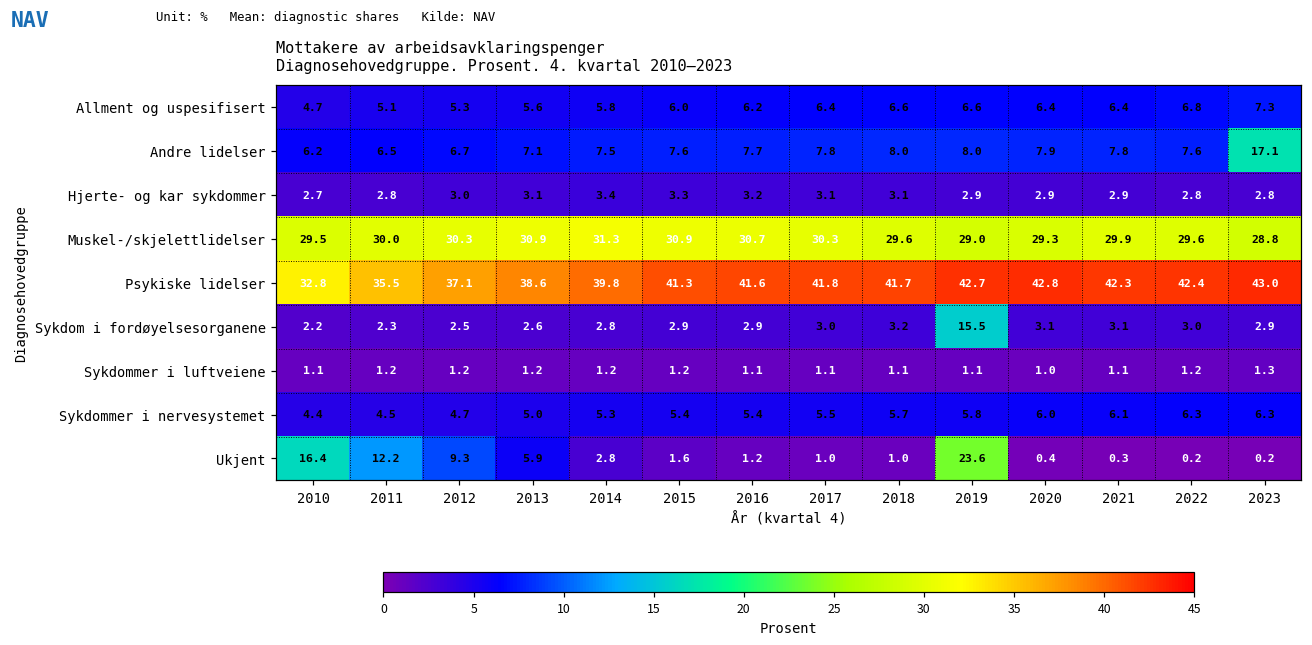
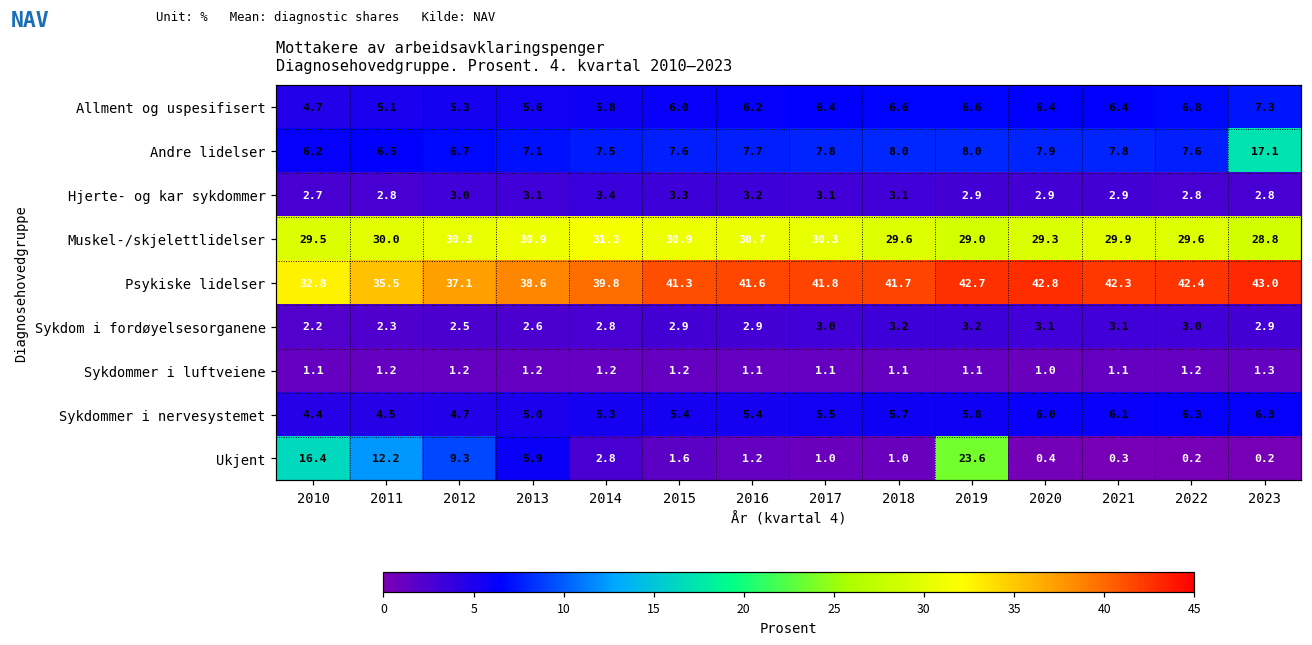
  {
    "Allment og uspesifisert": {
      "2010": 4.7,
      "2011": 5.1,
      "2012": 5.3,
      "2013": 5.6,
      "2014": 5.8,
      "2015": 6.0,
      "2016": 6.2,
      "2017": 6.4,
      "2018": 6.6,
      "2019": 6.6,
      "2020": 6.4,
      "2021": 6.4,
      "2022": 6.8,
      "2023": 7.3
    },
    "Andre lidelser": {
      "2010": 6.2,
      "2011": 6.5,
      "2012": 6.7,
      "2013": 7.1,
      "2014": 7.5,
      "2015": 7.6,
      "2016": 7.7,
      "2017": 7.8,
      "2018": 8.0,
      "2019": 8.0,
      "2020": 7.9,
      "2021": 7.8,
      "2022": 7.6,
      "2023": 17.1
    },
    "Hjerte- og kar sykdommer": {
      "2010": 2.7,
      "2011": 2.8,
      "2012": 3.0,
      "2013": 3.1,
      "2014": 3.4,
      "2015": 3.3,
      "2016": 3.2,
      "2017": 3.1,
      "2018": 3.1,
      "2019": 2.9,
      "2020": 2.9,
      "2021": 2.9,
      "2022": 2.8,
      "2023": 2.8
    },
    "Muskel-/skjelettlidelser": {
      "2010": 29.5,
      "2011": 30.0,
      "2012": 30.3,
      "2013": 30.9,
      "2014": 31.3,
      "2015": 30.9,
      "2016": 30.7,
      "2017": 30.3,
      "2018": 29.6,
      "2019": 29.0,
      "2020": 29.3,
      "2021": 29.9,
      "2022": 29.6,
      "2023": 28.8
    },
    "Psykiske lidelser": {
      "2010": 32.8,
      "2011": 35.5,
      "2012": 37.1,
      "2013": 38.6,
      "2014": 39.8,
      "2015": 41.3,
      "2016": 41.6,
      "2017": 41.8,
      "2018": 41.7,
      "2019": 42.7,
      "2020": 42.8,
      "2021": 42.3,
      "2022": 42.4,
      "2023": 43.0
    },
    "Sykdom i fordøyelsesorganene": {
      "2010": 2.2,
      "2011": 2.3,
      "2012": 2.5,
      "2013": 2.6,
      "2014": 2.8,
      "2015": 2.9,
      "2016": 2.9,
      "2017": 3.0,
      "2018": 3.2,
-     "2019": 15.5,
+     "2019": 3.2,
      "2020": 3.1,
      "2021": 3.1,
      "2022": 3.0,
      "2023": 2.9
    },
    "Sykdommer i luftveiene": {
      "2010": 1.1,
      "2011": 1.2,
      "2012": 1.2,
      "2013": 1.2,
      "2014": 1.2,
      "2015": 1.2,
      "2016": 1.1,
      "2017": 1.1,
      "2018": 1.1,
      "2019": 1.1,
      "2020": 1.0,
      "2021": 1.1,
      "2022": 1.2,
      "2023": 1.3
    },
    "Sykdommer i nervesystemet": {
      "2010": 4.4,
      "2011": 4.5,
      "2012": 4.7,
      "2013": 5.0,
      "2014": 5.3,
      "2015": 5.4,
      "2016": 5.4,
      "2017": 5.5,
      "2018": 5.7,
      "2019": 5.8,
      "2020": 6.0,
      "2021": 6.1,
      "2022": 6.3,
      "2023": 6.3
    },
    "Ukjent": {
      "2010": 16.4,
      "2011": 12.2,
      "2012": 9.3,
      "2013": 5.9,
      "2014": 2.8,
      "2015": 1.6,
      "2016": 1.2,
      "2017": 1.0,
      "2018": 1.0,
      "2019": 23.6,
      "2020": 0.4,
      "2021": 0.3,
      "2022": 0.2,
      "2023": 0.2
    }
  }
